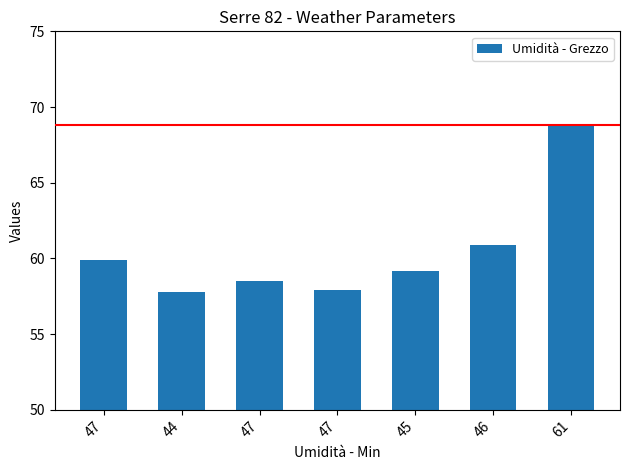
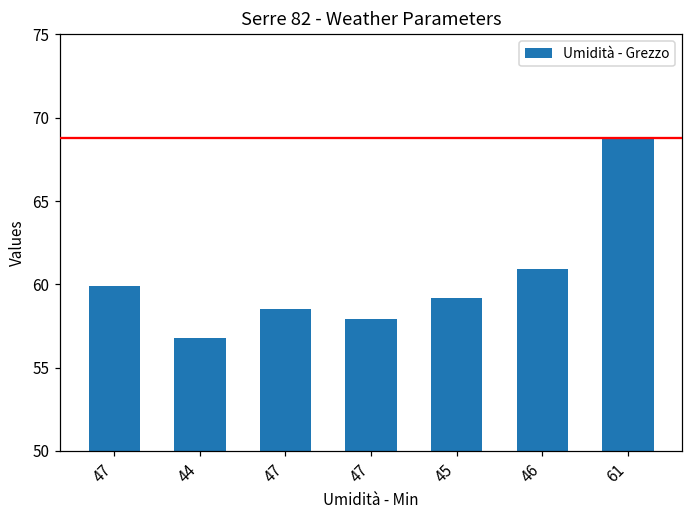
  {
-   "44": 57.8,
+   "44": 56.8,
    "45": 59.2,
    "46": 60.9,
    "61": 68.8
  }
